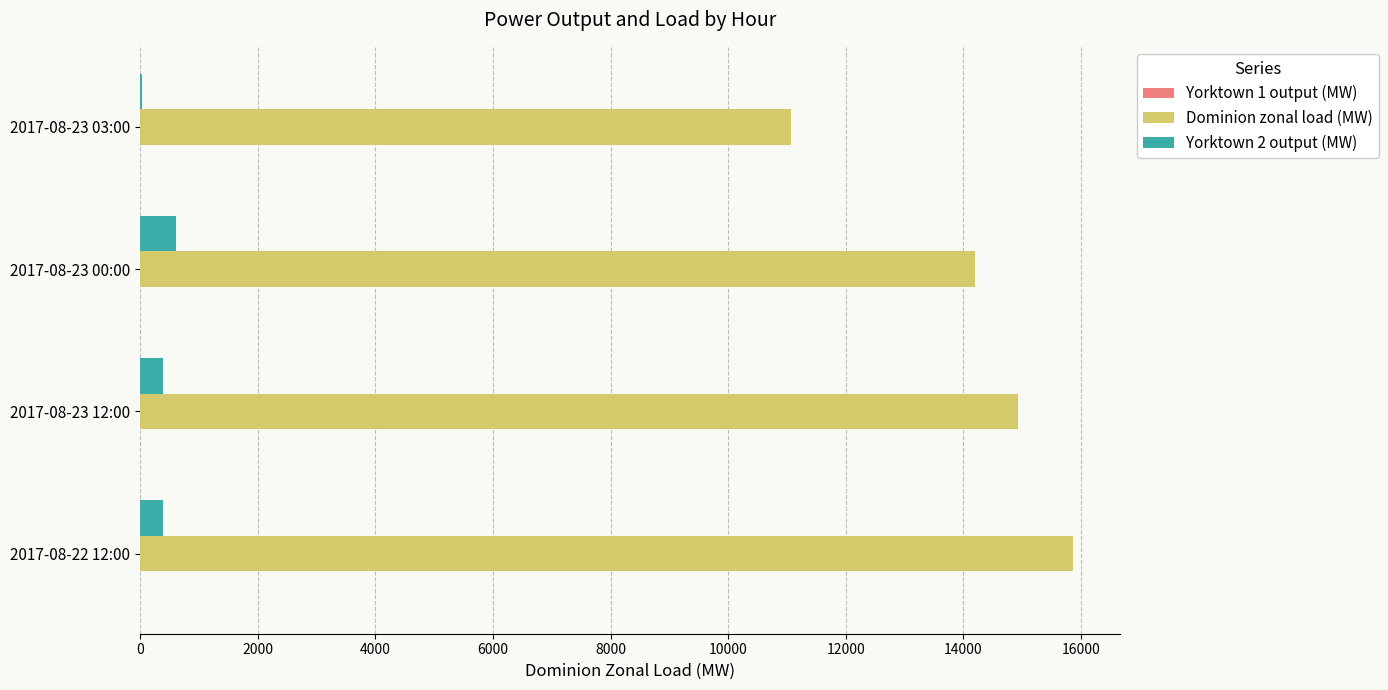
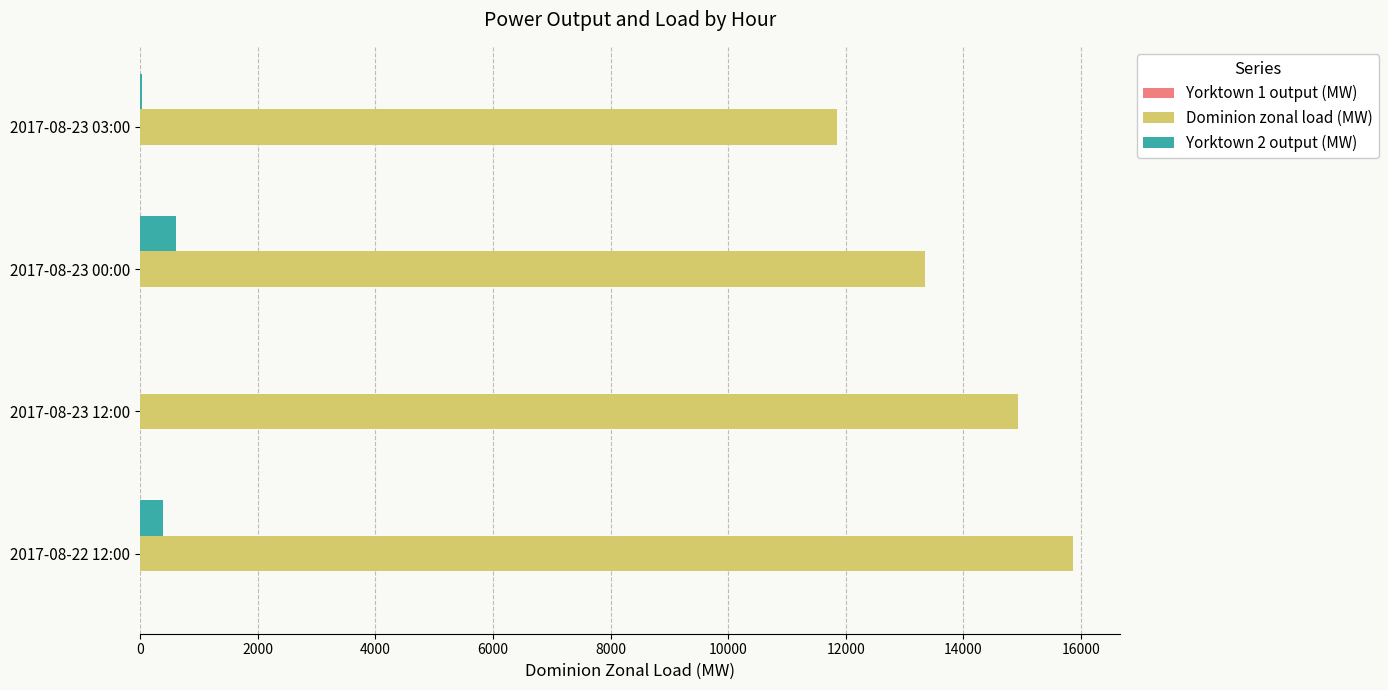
  {
    "Dominion zonal load (MW)": {
-     "2017-08-23 03:00": 11100,
-     "2017-08-23 00:00": 14200,
+     "2017-08-23 03:00": 11900,
+     "2017-08-23 00:00": 13400,
      "2017-08-23 12:00": 14900,
      "2017-08-22 12:00": 15900
    },
    "Yorktown 2 output (MW)": {
      "2017-08-23 00:00": 600,
-     "2017-08-23 12:00": 400,
+     "2017-08-23 12:00": 0,
      "2017-08-22 12:00": 400
    }
  }
